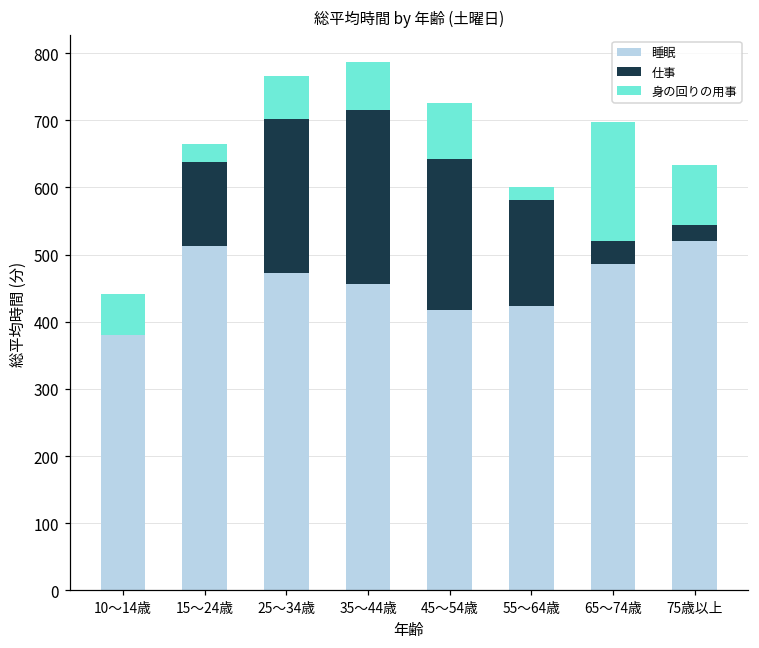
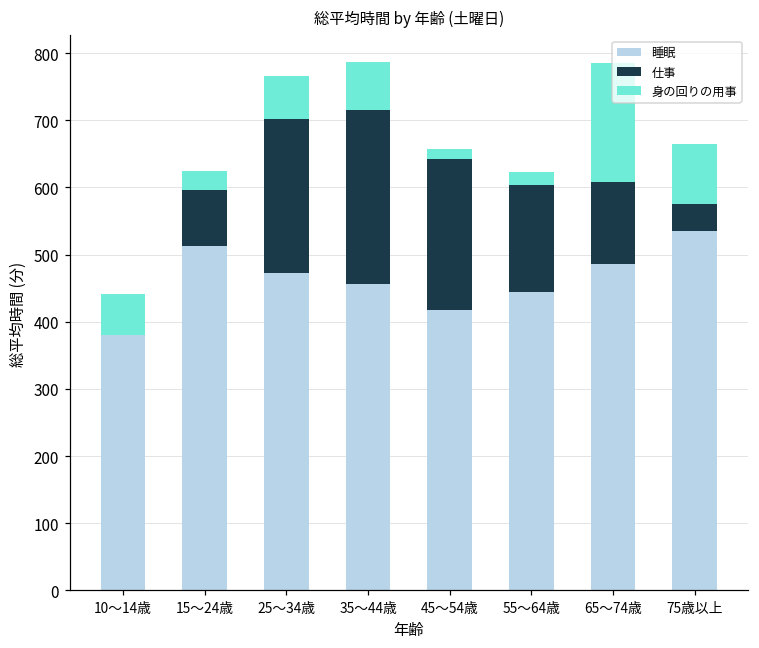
  {
    "睡眠": {
      "10～14歳": 380,
      "15～24歳": 510,
      "25～34歳": 470,
      "35～44歳": 460,
      "45～54歳": 420,
-     "55～64歳": 420,
+     "55～64歳": 450,
      "65～74歳": 490,
-     "75歳以上": 520
+     "75歳以上": 540
    },
    "仕事": {
      "10～14歳": 0,
-     "15～24歳": 130,
+     "15～24歳": 80,
      "25～34歳": 230,
      "35～44歳": 260,
      "45～54歳": 230,
      "55～64歳": 160,
-     "65～74歳": 40,
-     "75歳以上": 20
+     "65～74歳": 120,
+     "75歳以上": 40
    },
    "身の回りの用事": {
      "10～14歳": 60,
      "15～24歳": 30,
      "25～34歳": 60,
      "35～44歳": 70,
-     "45～54歳": 80,
+     "45～54歳": 10,
      "55～64歳": 20,
      "75歳以上": 90
    }
  }
